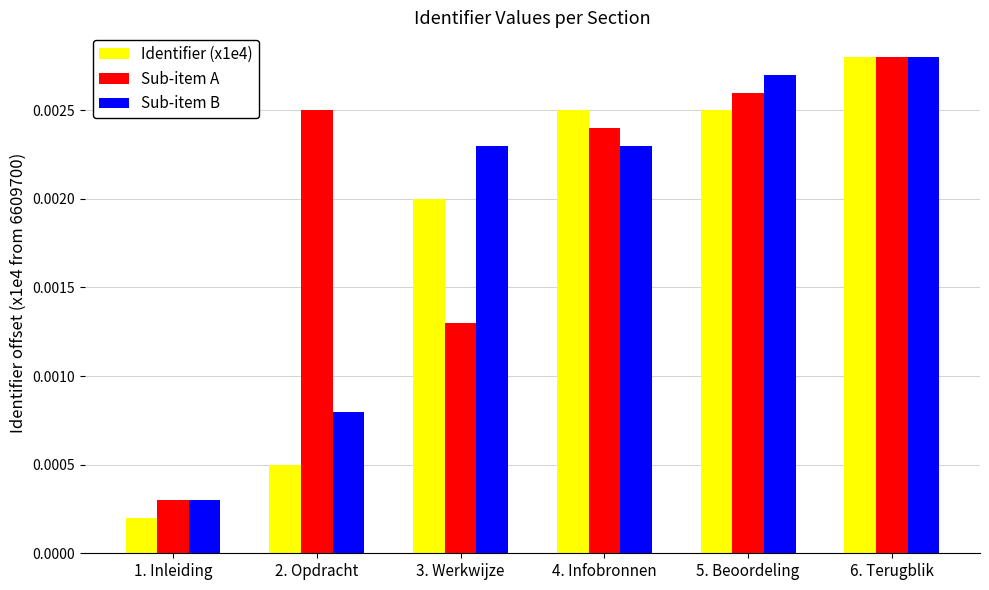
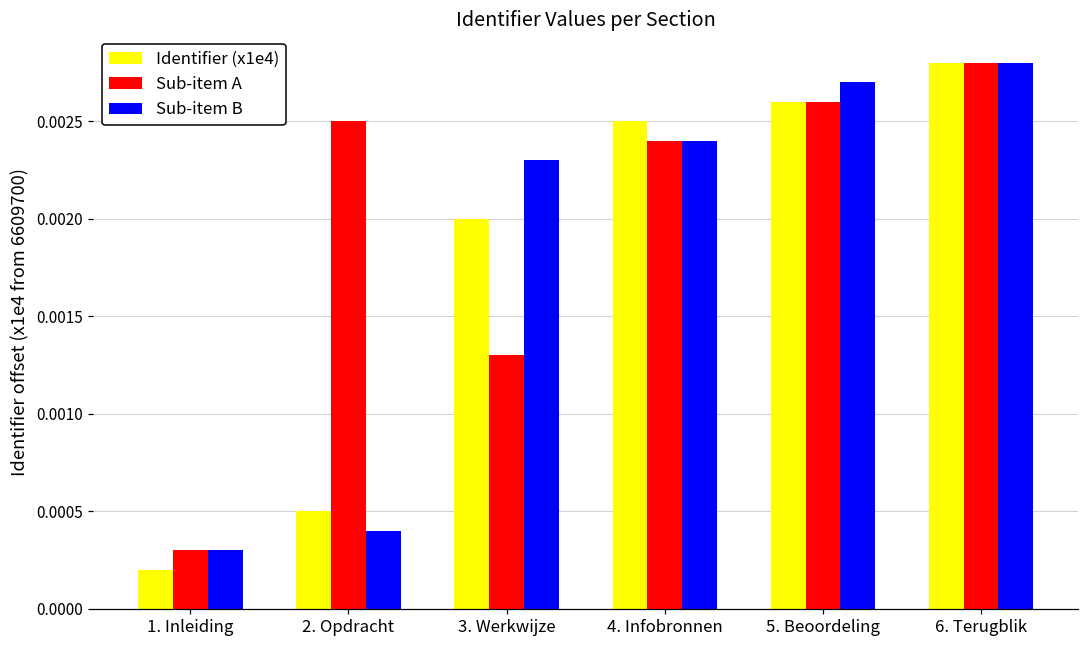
  {
    "Identifier (x1e4)": {
      "1. Inleiding": 0.00020,
      "2. Opdracht": 0.00050,
      "3. Werkwijze": 0.00200,
      "4. Infobronnen": 0.00250,
-     "5. Beoordeling": 0.00250,
+     "5. Beoordeling": 0.00260,
      "6. Terugblik": 0.00280
    },
    "Sub-item A": {
      "1. Inleiding": 0.00030,
      "2. Opdracht": 0.00250,
      "3. Werkwijze": 0.00130,
      "4. Infobronnen": 0.00240,
      "5. Beoordeling": 0.00260,
      "6. Terugblik": 0.00280
    },
    "Sub-item B": {
      "1. Inleiding": 0.00030,
-     "2. Opdracht": 0.00080,
+     "2. Opdracht": 0.00040,
      "3. Werkwijze": 0.00230,
-     "4. Infobronnen": 0.00230,
+     "4. Infobronnen": 0.00240,
      "5. Beoordeling": 0.00270,
      "6. Terugblik": 0.00280
    }
  }
